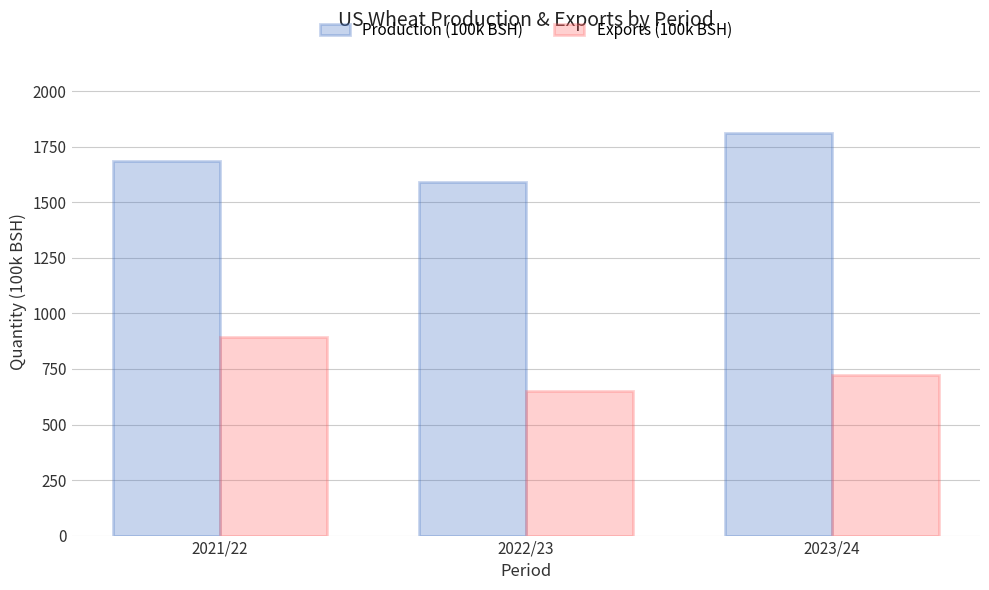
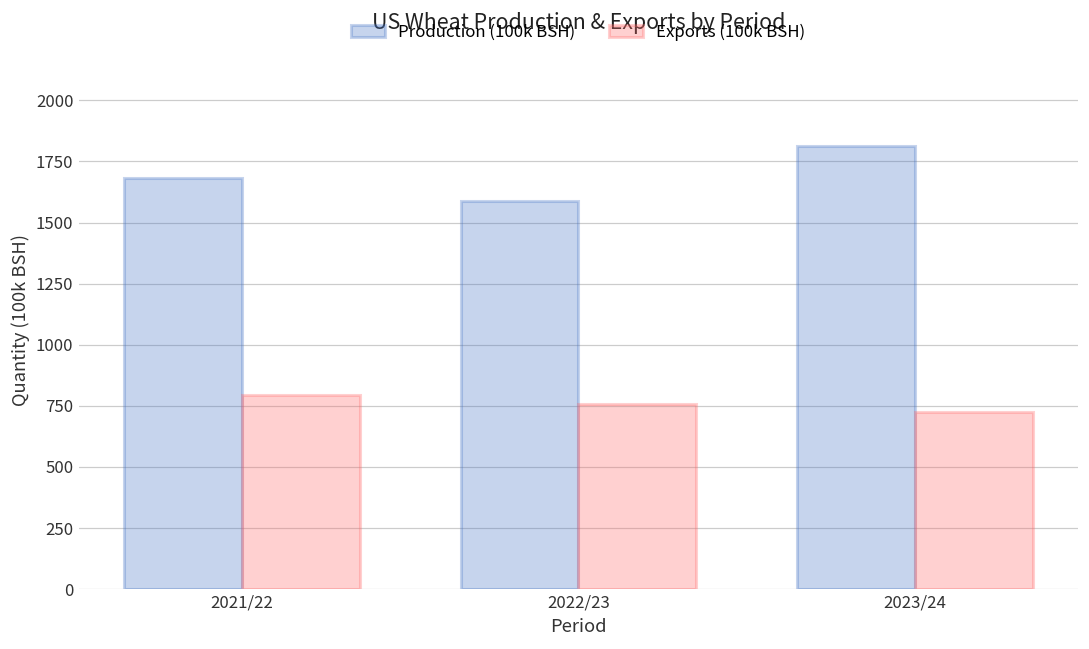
  {
    "Production (100k BSH)": {
      "2021/22": 1680,
      "2022/23": 1590,
      "2023/24": 1810
    },
    "Exports (100k BSH)": {
-     "2021/22": 890,
-     "2022/23": 650,
+     "2021/22": 800,
+     "2022/23": 760,
      "2023/24": 730
    }
  }
